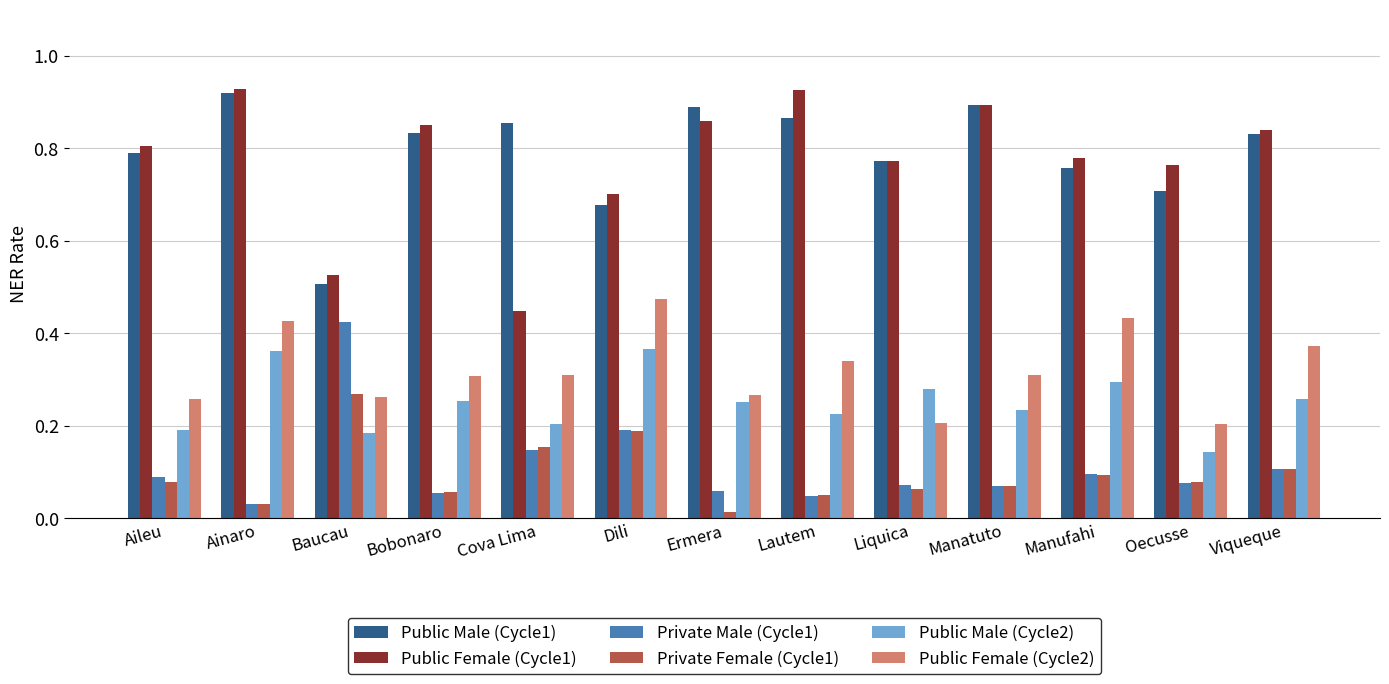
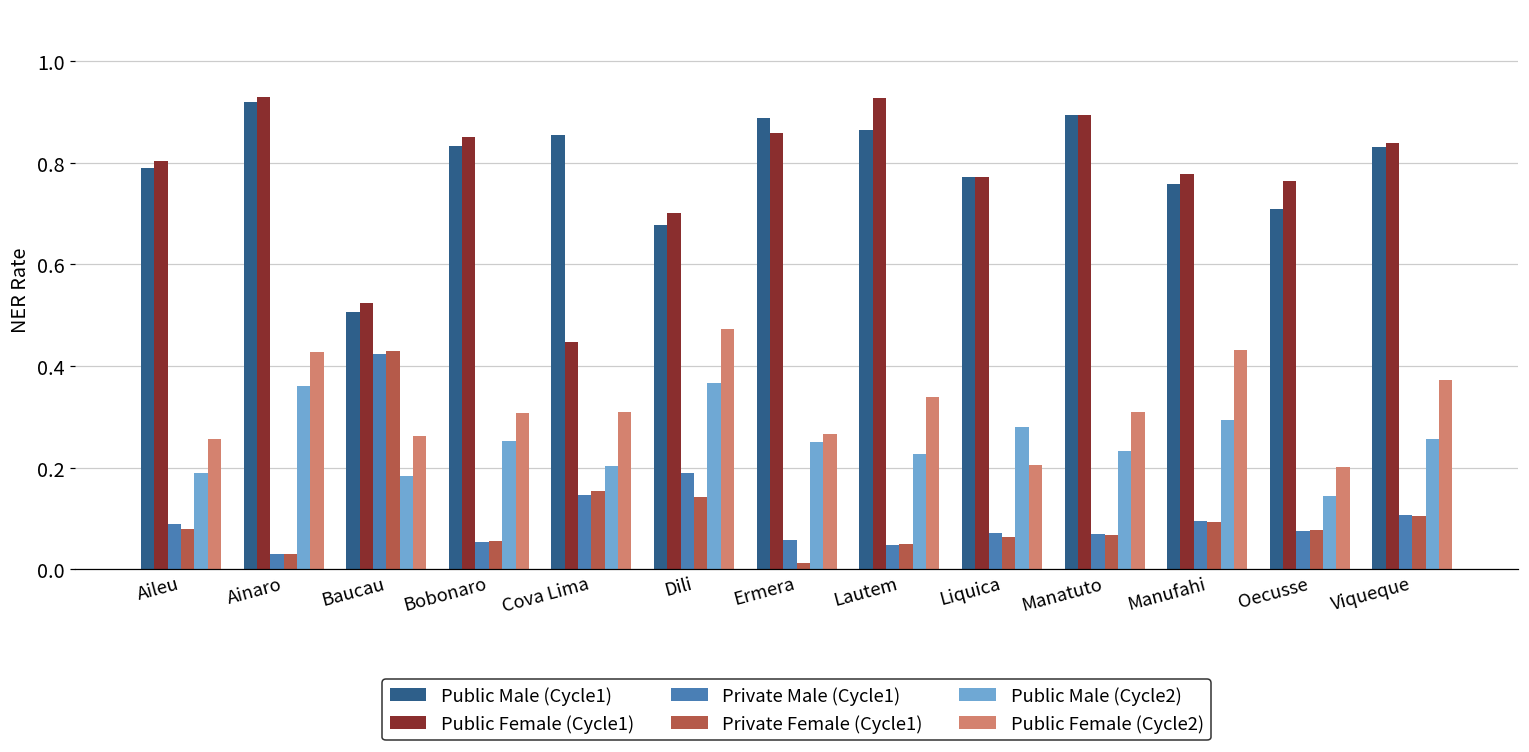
  {
    "Public Male (Cycle1)": {
      "Aileu": 0.79,
      "Ainaro": 0.92,
      "Baucau": 0.51,
      "Bobonaro": 0.83,
      "Cova Lima": 0.85,
      "Dili": 0.68,
      "Ermera": 0.89,
      "Lautem": 0.86,
      "Liquica": 0.77,
      "Manatuto": 0.89,
      "Manufahi": 0.76,
      "Oecusse": 0.71,
      "Viqueque": 0.83
    },
    "Public Female (Cycle1)": {
      "Aileu": 0.80,
      "Ainaro": 0.93,
      "Baucau": 0.52,
      "Bobonaro": 0.85,
      "Cova Lima": 0.45,
      "Dili": 0.70,
      "Ermera": 0.86,
      "Lautem": 0.93,
      "Liquica": 0.77,
      "Manatuto": 0.89,
      "Manufahi": 0.78,
      "Oecusse": 0.76,
      "Viqueque": 0.84
    },
    "Private Male (Cycle1)": {
      "Aileu": 0.09,
      "Ainaro": 0.03,
      "Baucau": 0.42,
      "Bobonaro": 0.05,
      "Cova Lima": 0.15,
      "Dili": 0.19,
      "Ermera": 0.06,
      "Lautem": 0.05,
      "Liquica": 0.07,
      "Manatuto": 0.07,
      "Manufahi": 0.09,
      "Oecusse": 0.08,
      "Viqueque": 0.11
    },
    "Private Female (Cycle1)": {
      "Aileu": 0.08,
      "Ainaro": 0.03,
-     "Baucau": 0.27,
+     "Baucau": 0.43,
      "Bobonaro": 0.06,
      "Cova Lima": 0.15,
-     "Dili": 0.19,
+     "Dili": 0.14,
      "Ermera": 0.01,
      "Lautem": 0.05,
      "Liquica": 0.06,
      "Manatuto": 0.07,
      "Manufahi": 0.09,
      "Oecusse": 0.08,
      "Viqueque": 0.11
    },
    "Public Male (Cycle2)": {
      "Aileu": 0.19,
      "Ainaro": 0.36,
      "Baucau": 0.18,
      "Bobonaro": 0.25,
      "Cova Lima": 0.20,
      "Dili": 0.37,
      "Ermera": 0.25,
      "Lautem": 0.23,
      "Liquica": 0.28,
      "Manatuto": 0.23,
      "Manufahi": 0.29,
      "Oecusse": 0.14,
      "Viqueque": 0.26
    },
    "Public Female (Cycle2)": {
      "Aileu": 0.26,
      "Ainaro": 0.43,
      "Baucau": 0.26,
      "Bobonaro": 0.31,
      "Cova Lima": 0.31,
      "Dili": 0.47,
      "Ermera": 0.27,
      "Lautem": 0.34,
      "Liquica": 0.20,
      "Manatuto": 0.31,
      "Manufahi": 0.43,
      "Oecusse": 0.20,
      "Viqueque": 0.37
    }
  }
